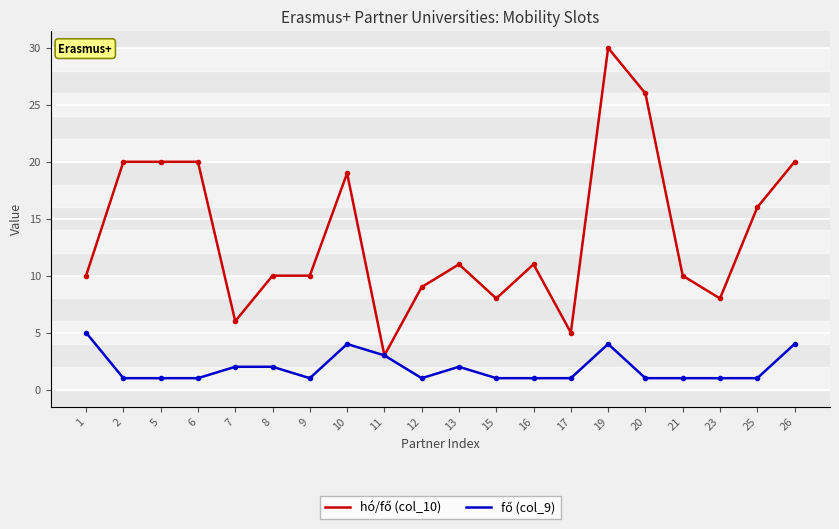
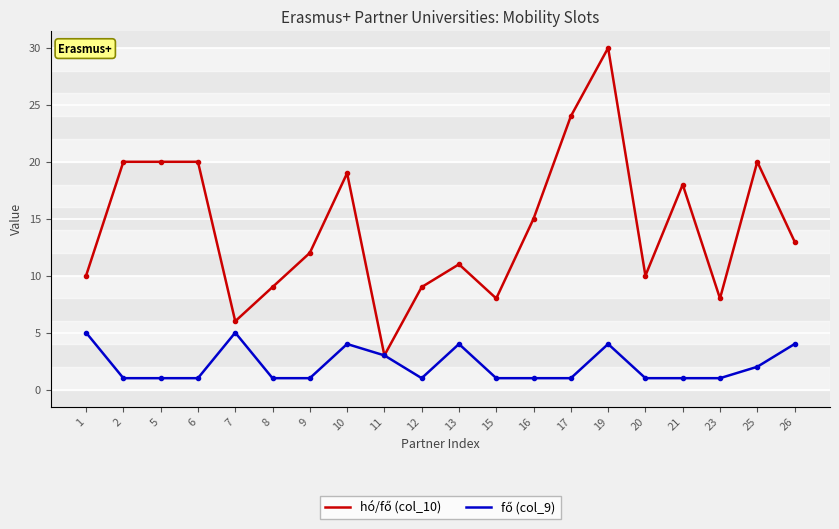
  {
    "hó/fő (col_10)": {
      "1": 10,
      "2": 20,
      "5": 20,
      "6": 20,
      "7": 6,
-     "8": 10,
-     "9": 10,
+     "8": 9,
+     "9": 12,
      "10": 19,
      "12": 9,
      "13": 11,
      "15": 8,
-     "16": 11,
-     "17": 5,
+     "16": 15,
+     "17": 24,
      "19": 30,
-     "20": 26,
-     "21": 10,
+     "20": 10,
+     "21": 18,
      "23": 8,
-     "25": 16,
-     "26": 20
+     "25": 20,
+     "26": 13
    },
    "fő (col_9)": {
      "1": 5,
      "2": 1,
      "5": 1,
      "6": 1,
-     "7": 2,
-     "8": 2,
+     "7": 5,
+     "8": 1,
      "9": 1,
      "10": 4,
      "12": 1,
-     "13": 2,
+     "13": 4,
      "15": 1,
      "16": 1,
      "17": 1,
      "19": 4,
      "20": 1,
      "21": 1,
      "23": 1,
-     "25": 1,
+     "25": 2,
      "26": 4
    }
  }
